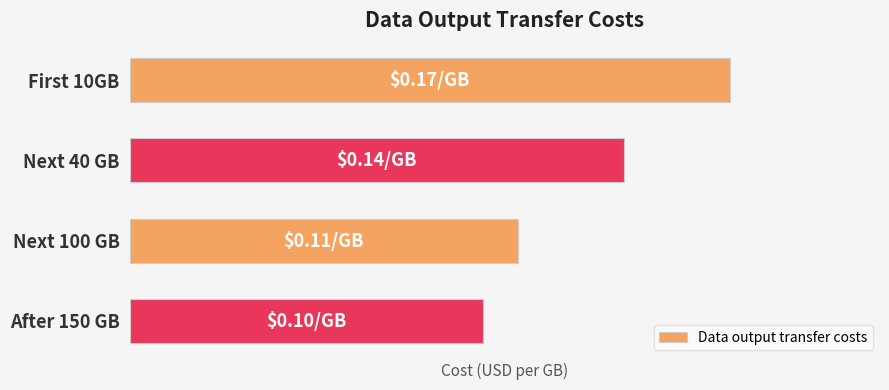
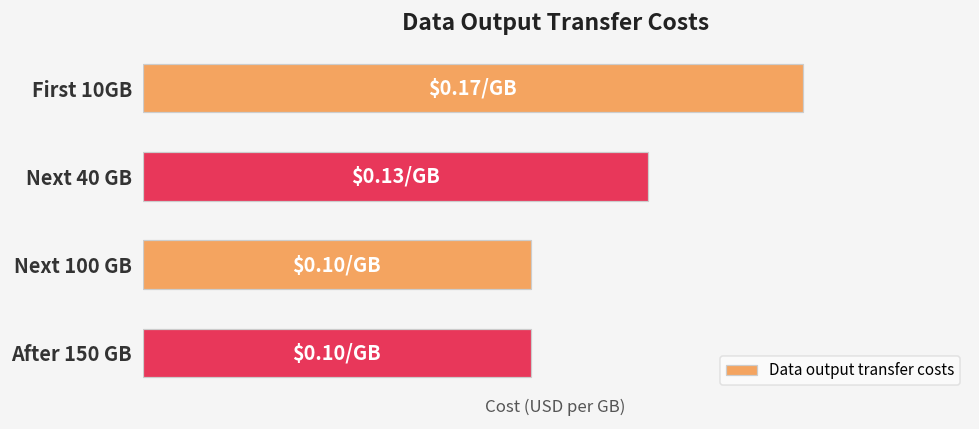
  {
    "First 10GB": "$0.17/",
-   "Next 40 GB": "$0.14/",
-   "Next 100 GB": "$0.11/",
+   "Next 40 GB": "$0.13/",
+   "Next 100 GB": "$0.10/",
    "After 150 GB": "$0.10/"
  }
